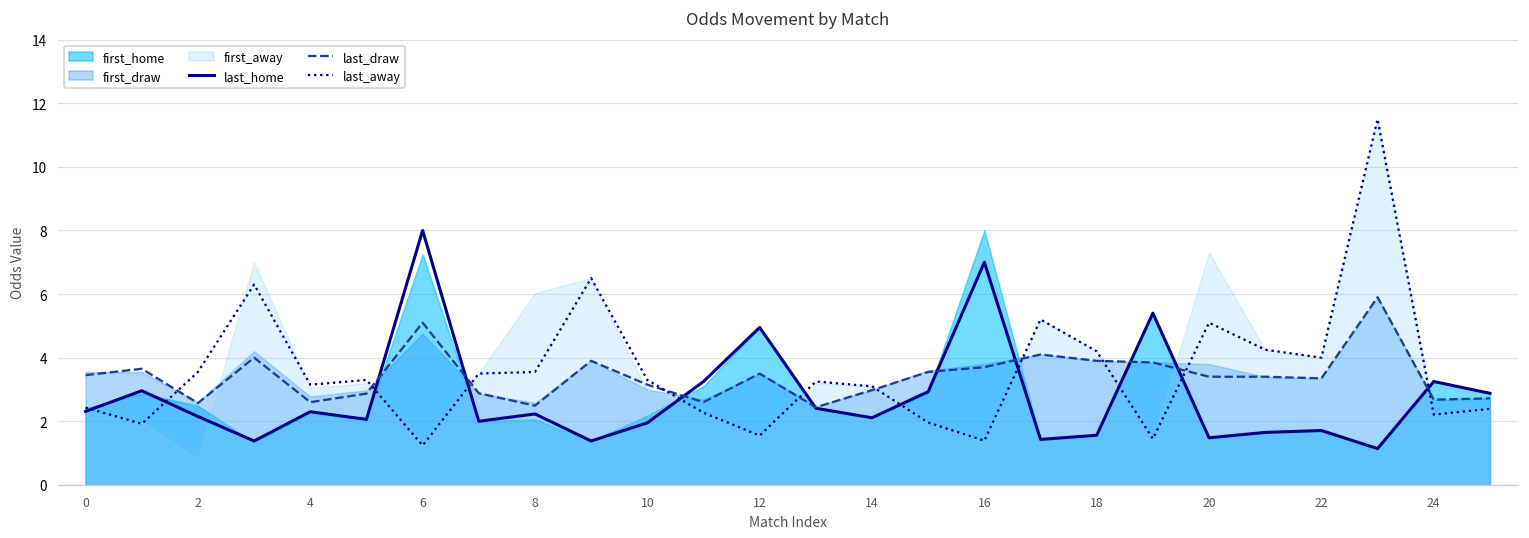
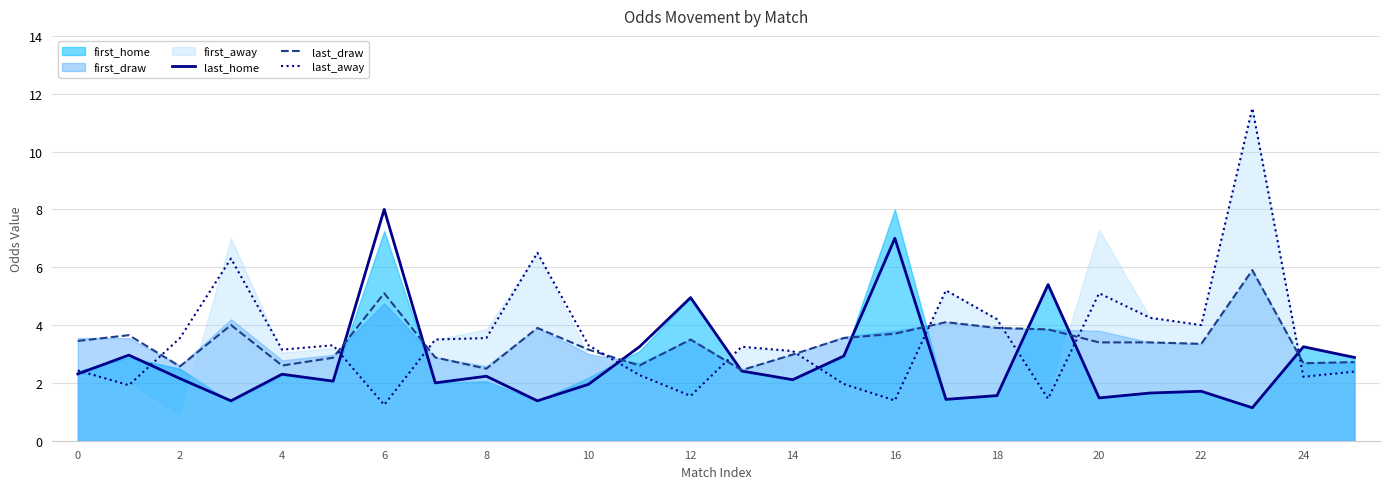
  {
    "last_draw": {
      "0": 3.5,
      "4": 2.6,
      "6": 5.1,
      "8": 2.5,
      "16": 3.7,
      "20": 3.4
    },
    "first_away": {
      "2": 0.8,
      "4": 3.1,
-     "8": 6.0,
+     "8": 3.9,
      "20": 7.3
    }
  }
